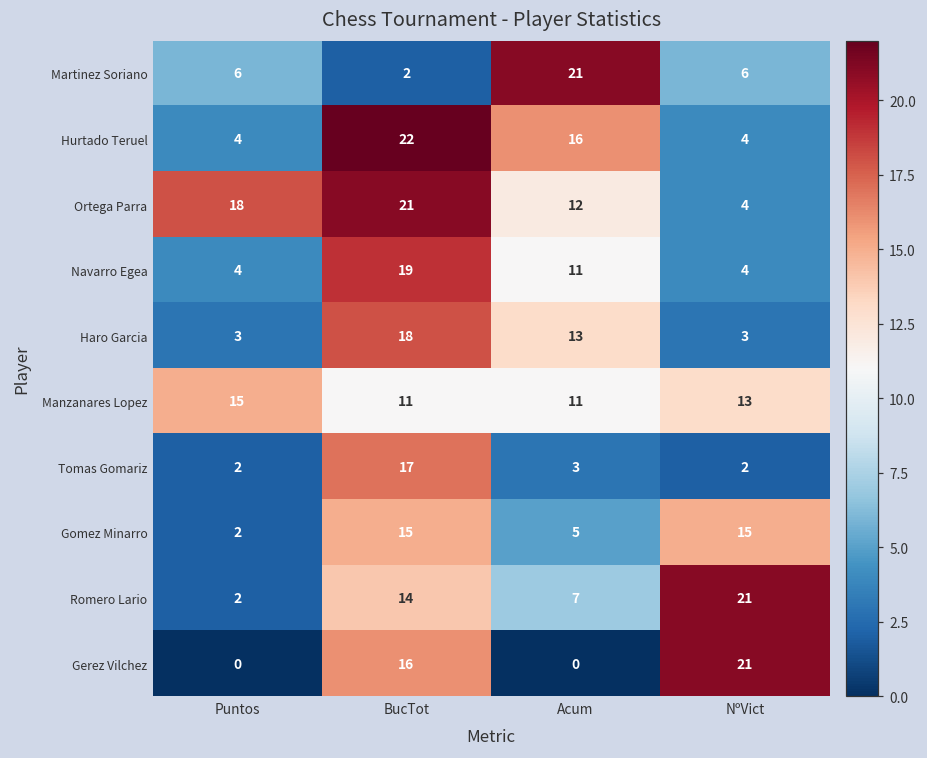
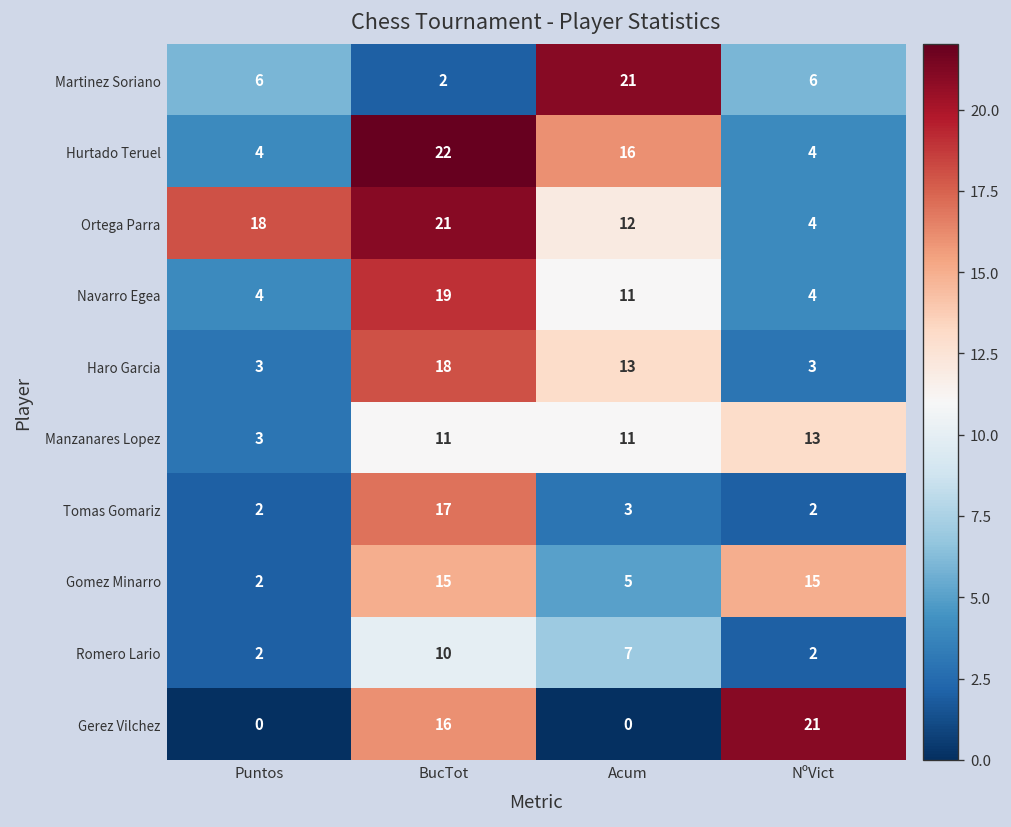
  {
    "Martinez Soriano": {
      "Puntos": 6,
      "BucTot": 2,
      "Acum": 21,
      "NºVict": 6
    },
    "Hurtado Teruel": {
      "Puntos": 4,
      "BucTot": 22,
      "Acum": 16,
      "NºVict": 4
    },
    "Ortega Parra": {
      "Puntos": 18,
      "BucTot": 21,
      "Acum": 12,
      "NºVict": 4
    },
    "Navarro Egea": {
      "Puntos": 4,
      "BucTot": 19,
      "Acum": 11,
      "NºVict": 4
    },
    "Haro Garcia": {
      "Puntos": 3,
      "BucTot": 18,
      "Acum": 13,
      "NºVict": 3
    },
    "Manzanares Lopez": {
-     "Puntos": 15,
+     "Puntos": 3,
      "BucTot": 11,
      "Acum": 11,
      "NºVict": 13
    },
    "Tomas Gomariz": {
      "Puntos": 2,
      "BucTot": 17,
      "Acum": 3,
      "NºVict": 2
    },
    "Gomez Minarro": {
      "Puntos": 2,
      "BucTot": 15,
      "Acum": 5,
      "NºVict": 15
    },
    "Romero Lario": {
      "Puntos": 2,
-     "BucTot": 14,
+     "BucTot": 10,
      "Acum": 7,
-     "NºVict": 21
+     "NºVict": 2
    },
    "Gerez Vilchez": {
      "Puntos": 0,
      "BucTot": 16,
      "Acum": 0,
      "NºVict": 21
    }
  }
